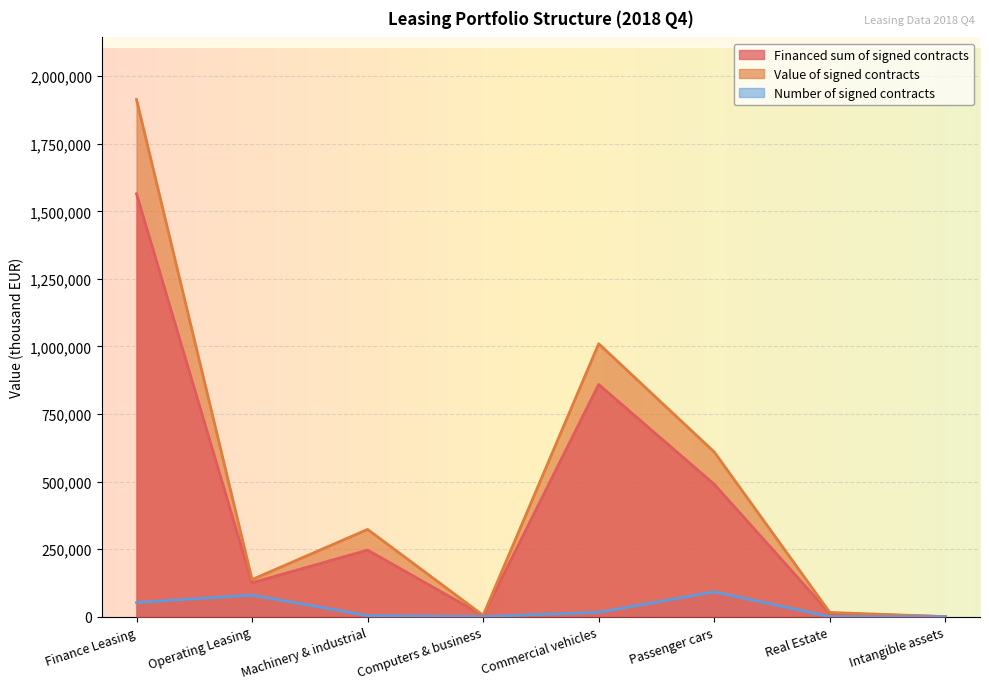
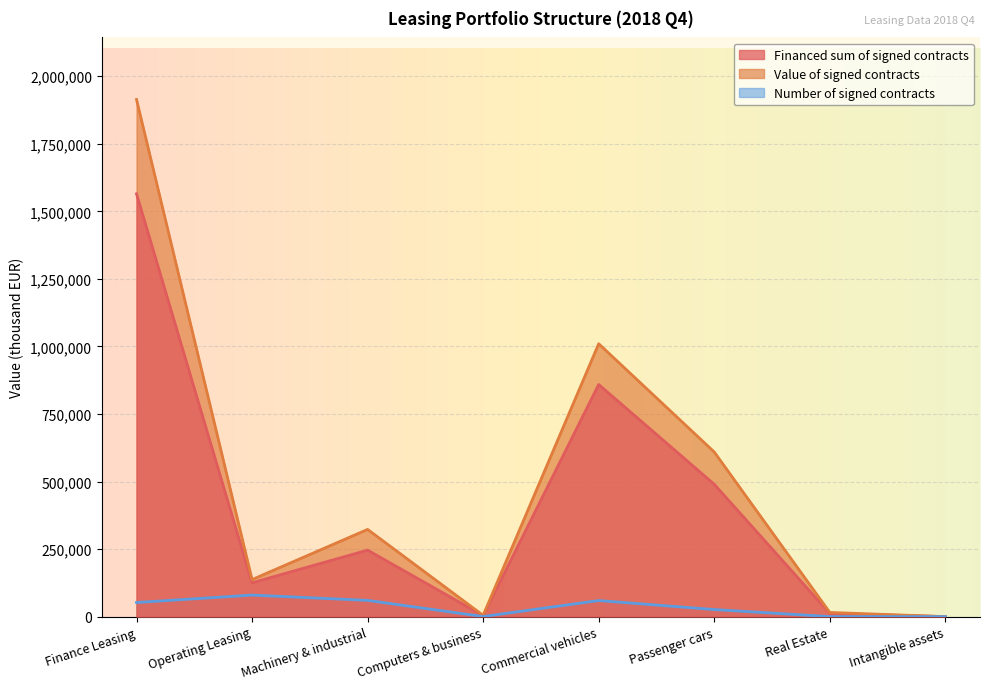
  {
    "Number of signed contracts": {
      "Finance Leasing": "50,000",
      "Operating Leasing": "80,000",
-     "Machinery & industrial": "0",
-     "Commercial vehicles": "20,000",
-     "Passenger cars": "90,000",
+     "Machinery & industrial": "60,000",
+     "Commercial vehicles": "60,000",
+     "Passenger cars": "30,000",
      "Real Estate": "0"
    }
  }
